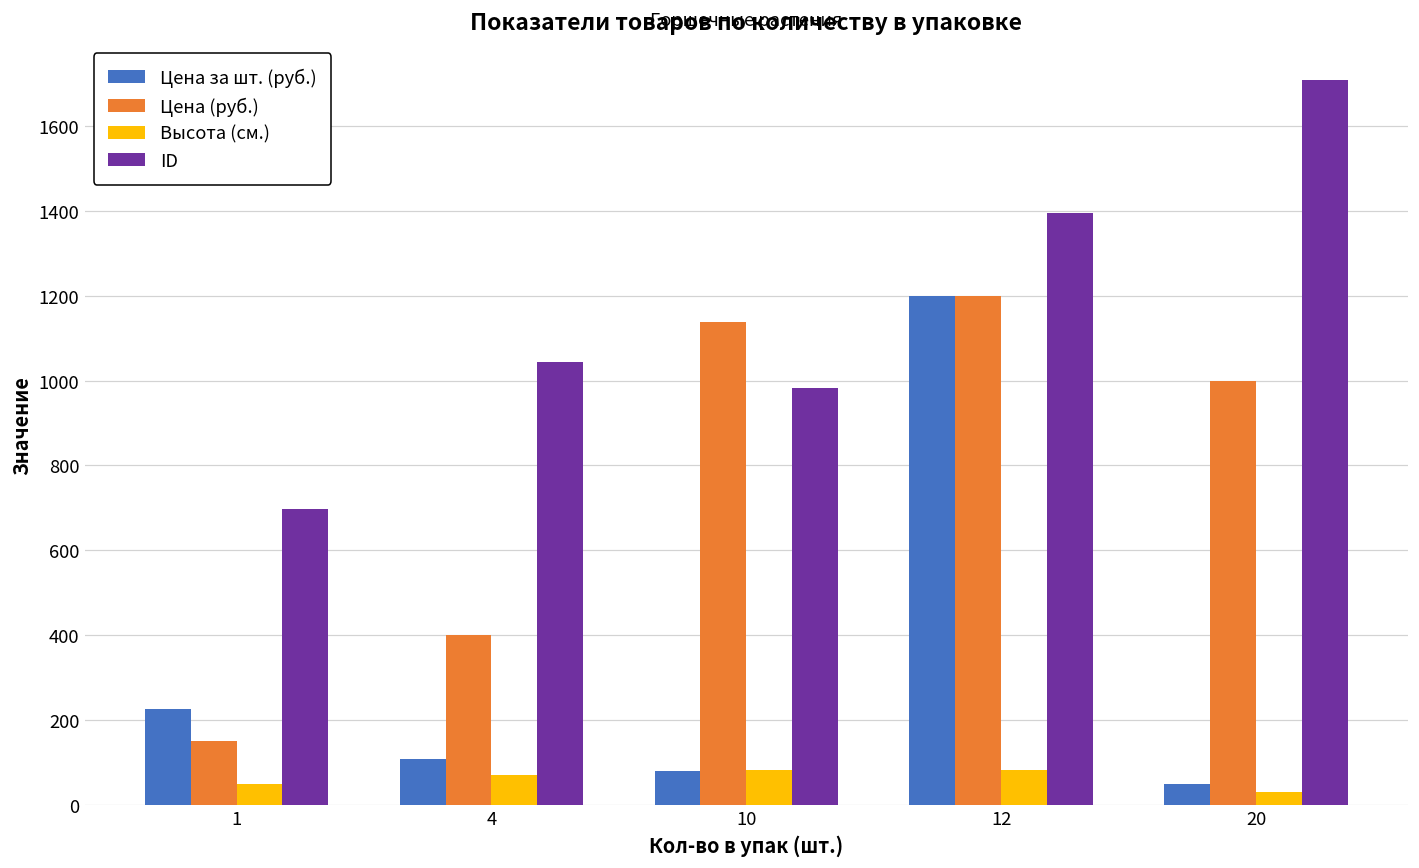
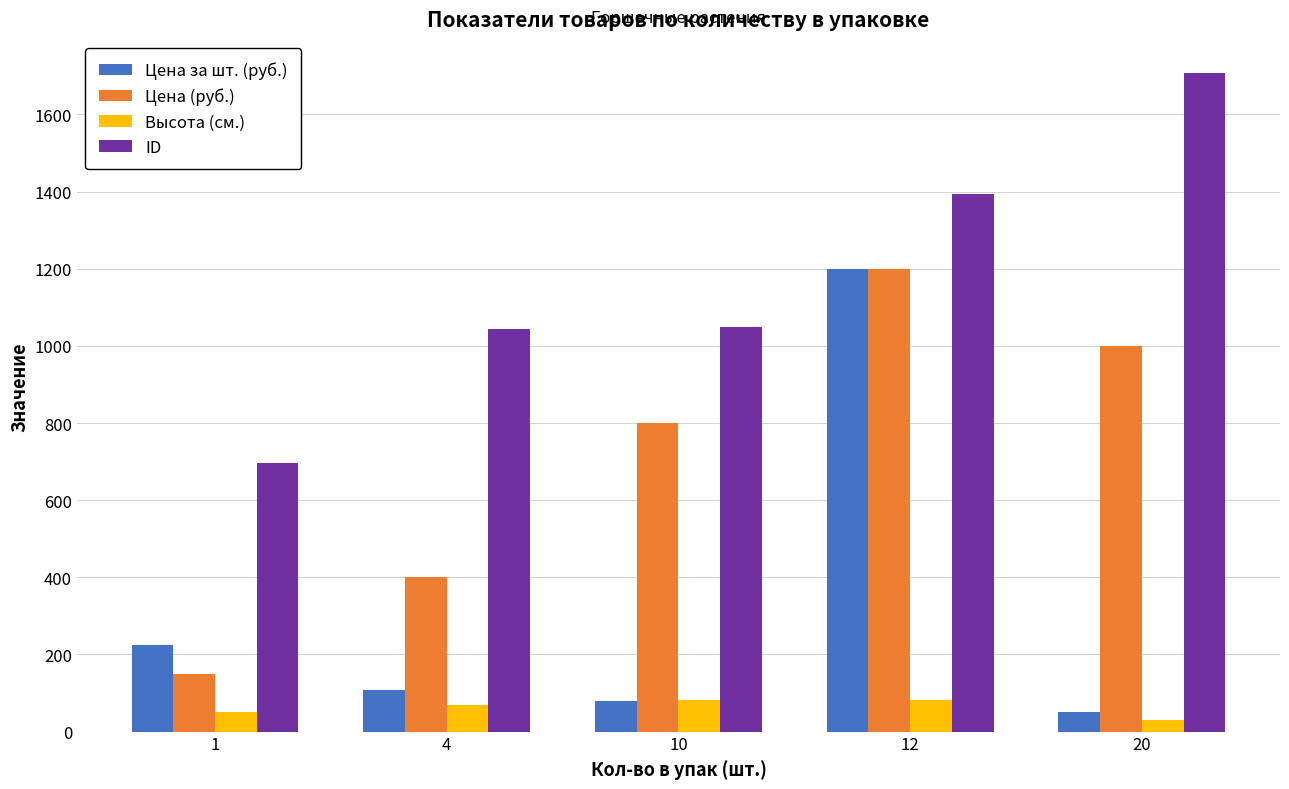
  {
    "Цена за шт. (руб.)": {
      "1": 230,
      "4": 110,
      "10": 80,
      "12": 1200,
      "20": 50
    },
    "Цена (руб.)": {
      "1": 150,
      "4": 400,
-     "10": 1140,
+     "10": 800,
      "12": 1200,
      "20": 1000
    },
    "Высота (см.)": {
      "1": 50,
      "4": 70,
      "10": 80,
      "12": 80,
      "20": 30
    },
    "ID": {
      "1": 700,
      "4": 1040,
-     "10": 980,
+     "10": 1050,
      "12": 1390,
      "20": 1710
    }
  }
